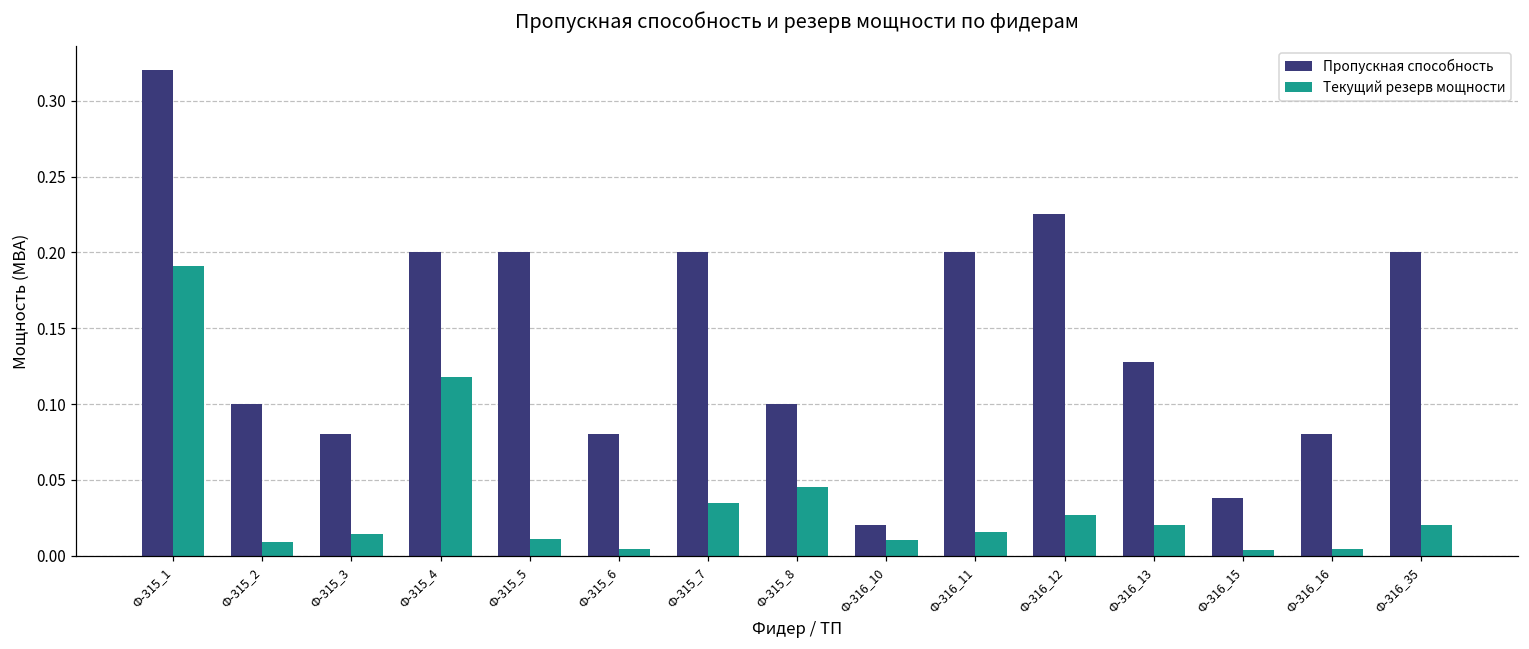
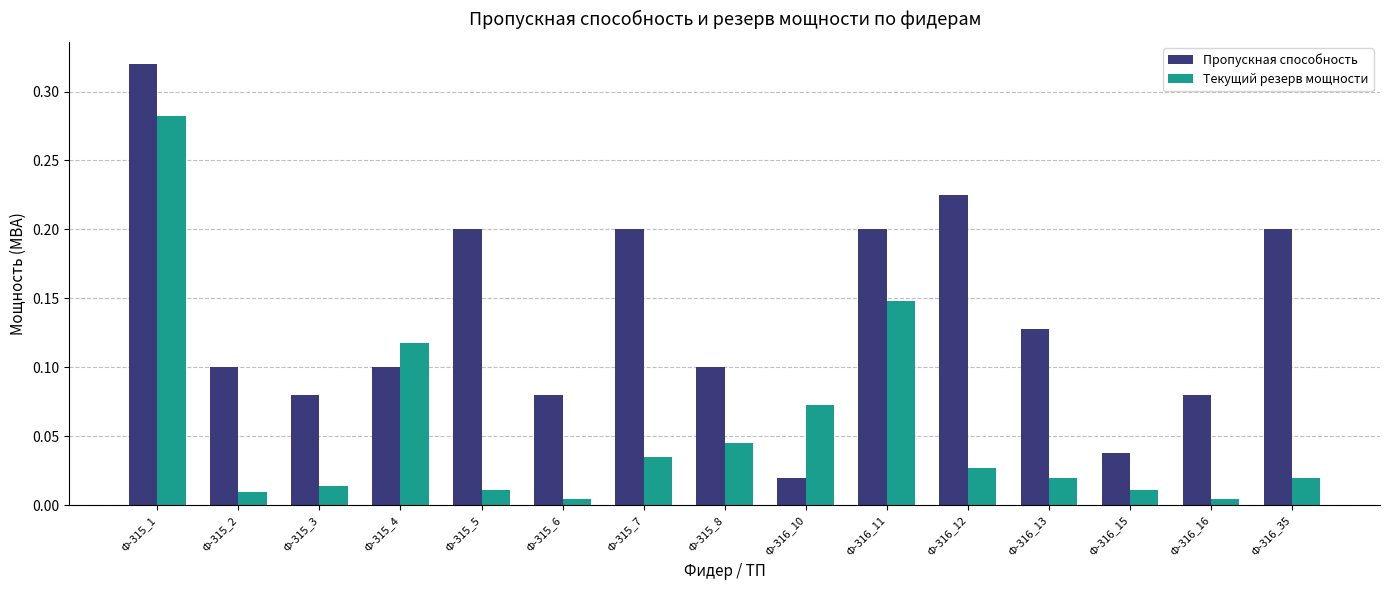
  {
    "Пропускная способность": {
      "Ф-315_1": 0.320,
      "Ф-315_2": 0.1,
      "Ф-315_3": 0.080,
-     "Ф-315_4": 0.2,
+     "Ф-315_4": 0.1,
      "Ф-315_5": 0.2,
      "Ф-315_6": 0.080,
      "Ф-315_7": 0.2,
      "Ф-315_8": 0.1,
      "Ф-316_10": 0.020,
      "Ф-316_11": 0.2,
      "Ф-316_12": 0.225,
      "Ф-316_13": 0.128,
      "Ф-316_15": 0.038,
      "Ф-316_16": 0.080,
      "Ф-316_35": 0.2
    },
    "Текущий резерв мощности": {
-     "Ф-315_1": 0.191,
+     "Ф-315_1": 0.282,
      "Ф-315_2": 0.009,
      "Ф-315_3": 0.014,
      "Ф-315_4": 0.118,
      "Ф-315_5": 0.011,
      "Ф-315_6": 0.004,
      "Ф-315_7": 0.035,
      "Ф-315_8": 0.045,
-     "Ф-316_10": 0.010,
-     "Ф-316_11": 0.016,
+     "Ф-316_10": 0.072,
+     "Ф-316_11": 0.148,
      "Ф-316_12": 0.027,
      "Ф-316_13": 0.020,
-     "Ф-316_15": 0.004,
+     "Ф-316_15": 0.011,
      "Ф-316_16": 0.004,
      "Ф-316_35": 0.020
    }
  }
